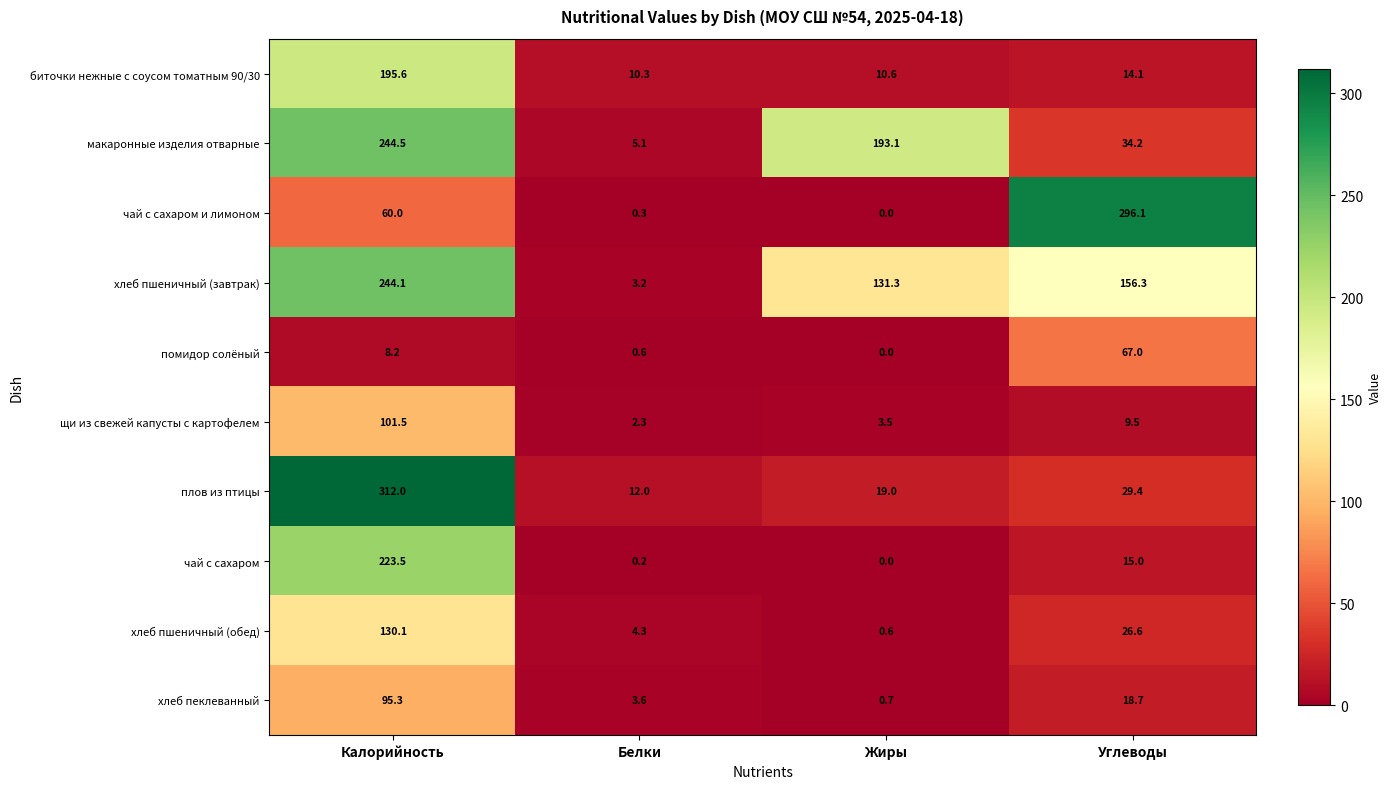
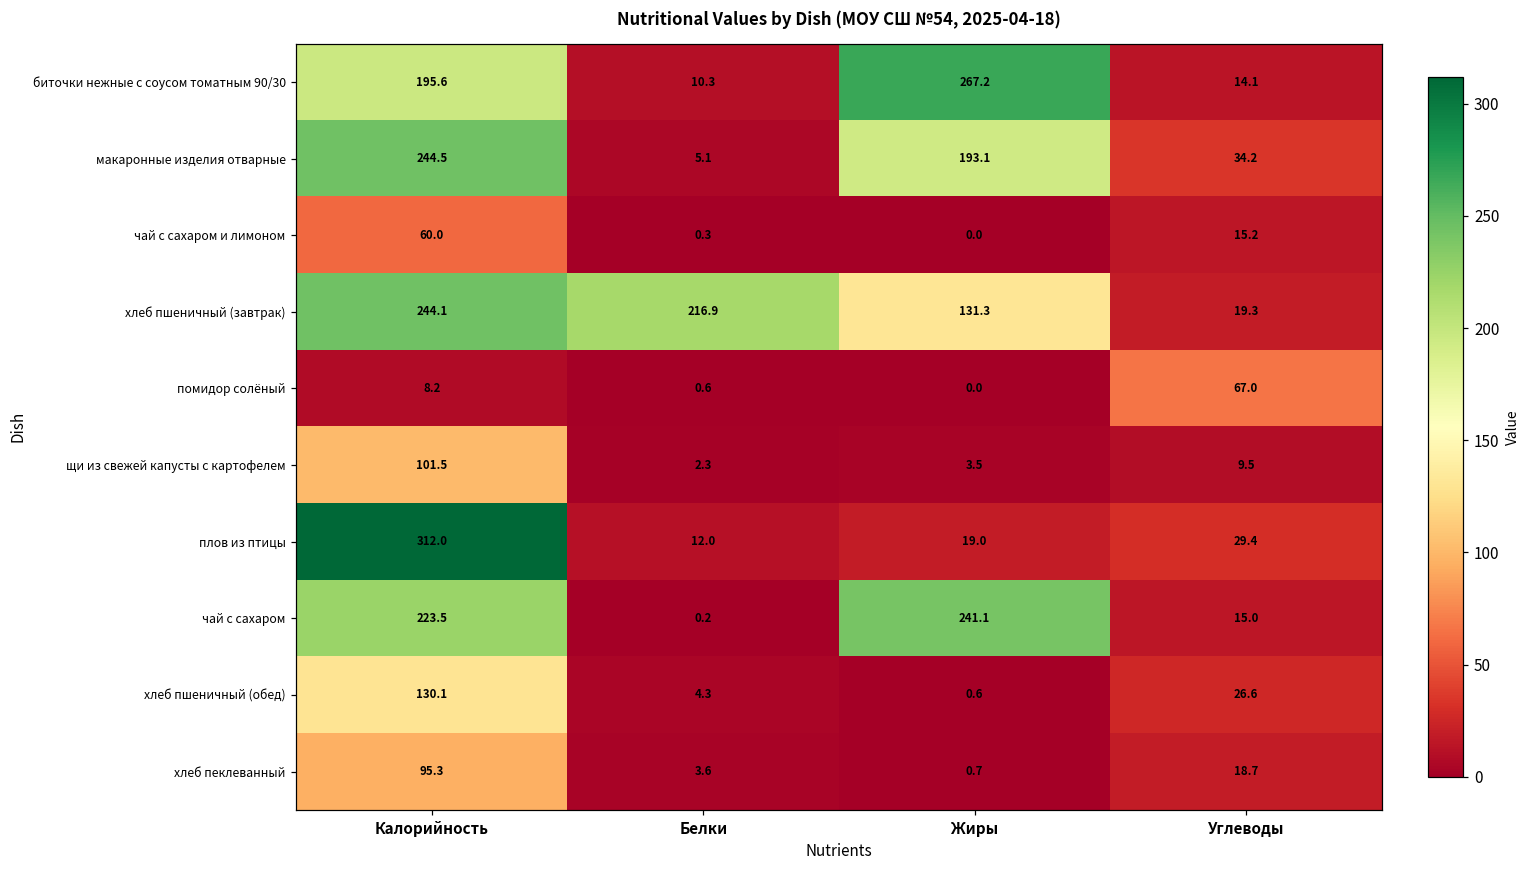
  {
    "биточки нежные с соусом томатным 90/30": {
      "Калорийность": 195.6,
      "Белки": 10.3,
-     "Жиры": 10.6,
+     "Жиры": 267.2,
      "Углеводы": 14.1
    },
    "макаронные изделия отварные": {
      "Калорийность": 244.5,
      "Белки": 5.1,
      "Жиры": 193.1,
      "Углеводы": 34.2
    },
    "чай с сахаром и лимоном": {
      "Калорийность": 60.0,
      "Белки": 0.3,
      "Жиры": 0.0,
-     "Углеводы": 296.1
+     "Углеводы": 15.2
    },
    "хлеб пшеничный (завтрак)": {
      "Калорийность": 244.1,
-     "Белки": 3.2,
+     "Белки": 216.9,
      "Жиры": 131.3,
-     "Углеводы": 156.3
+     "Углеводы": 19.3
    },
    "помидор солёный": {
      "Калорийность": 8.2,
      "Белки": 0.6,
      "Жиры": 0.0,
      "Углеводы": 67.0
    },
    "щи из свежей капусты с картофелем": {
      "Калорийность": 101.5,
      "Белки": 2.3,
      "Жиры": 3.5,
      "Углеводы": 9.5
    },
    "плов из птицы": {
      "Калорийность": 312.0,
      "Белки": 12.0,
      "Жиры": 19.0,
      "Углеводы": 29.4
    },
    "чай с сахаром": {
      "Калорийность": 223.5,
      "Белки": 0.2,
-     "Жиры": 0.0,
+     "Жиры": 241.1,
      "Углеводы": 15.0
    },
    "хлеб пшеничный (обед)": {
      "Калорийность": 130.1,
      "Белки": 4.3,
      "Жиры": 0.6,
      "Углеводы": 26.6
    },
    "хлеб пеклеванный": {
      "Калорийность": 95.3,
      "Белки": 3.6,
      "Жиры": 0.7,
      "Углеводы": 18.7
    }
  }
